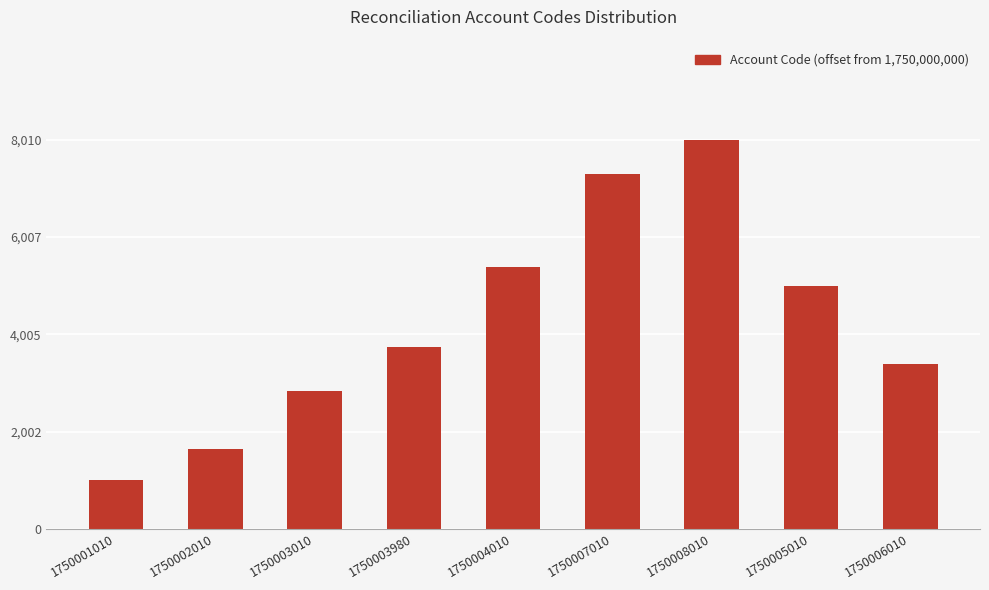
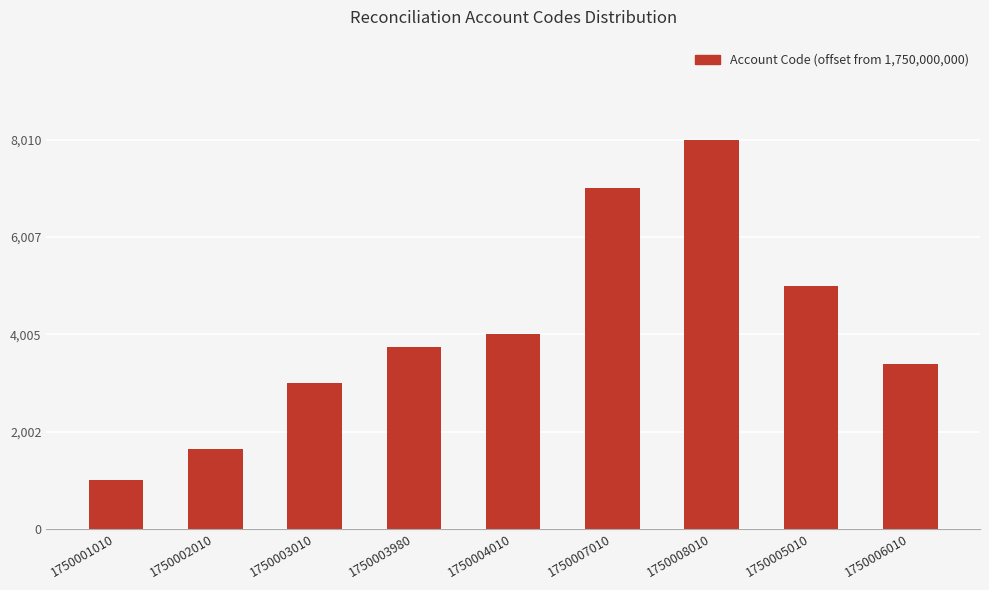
  {
    "1750001010": "1,000",
    "1750002010": "1,600",
-   "1750003010": "2,800",
+   "1750003010": "3,000",
    "1750003980": "3,700",
-   "1750004010": "5,400",
-   "1750007010": "7,300",
+   "1750004010": "4,000",
+   "1750007010": "7,000",
    "1750008010": "8,000",
    "1750005010": "5,000",
    "1750006010": "3,400"
  }
